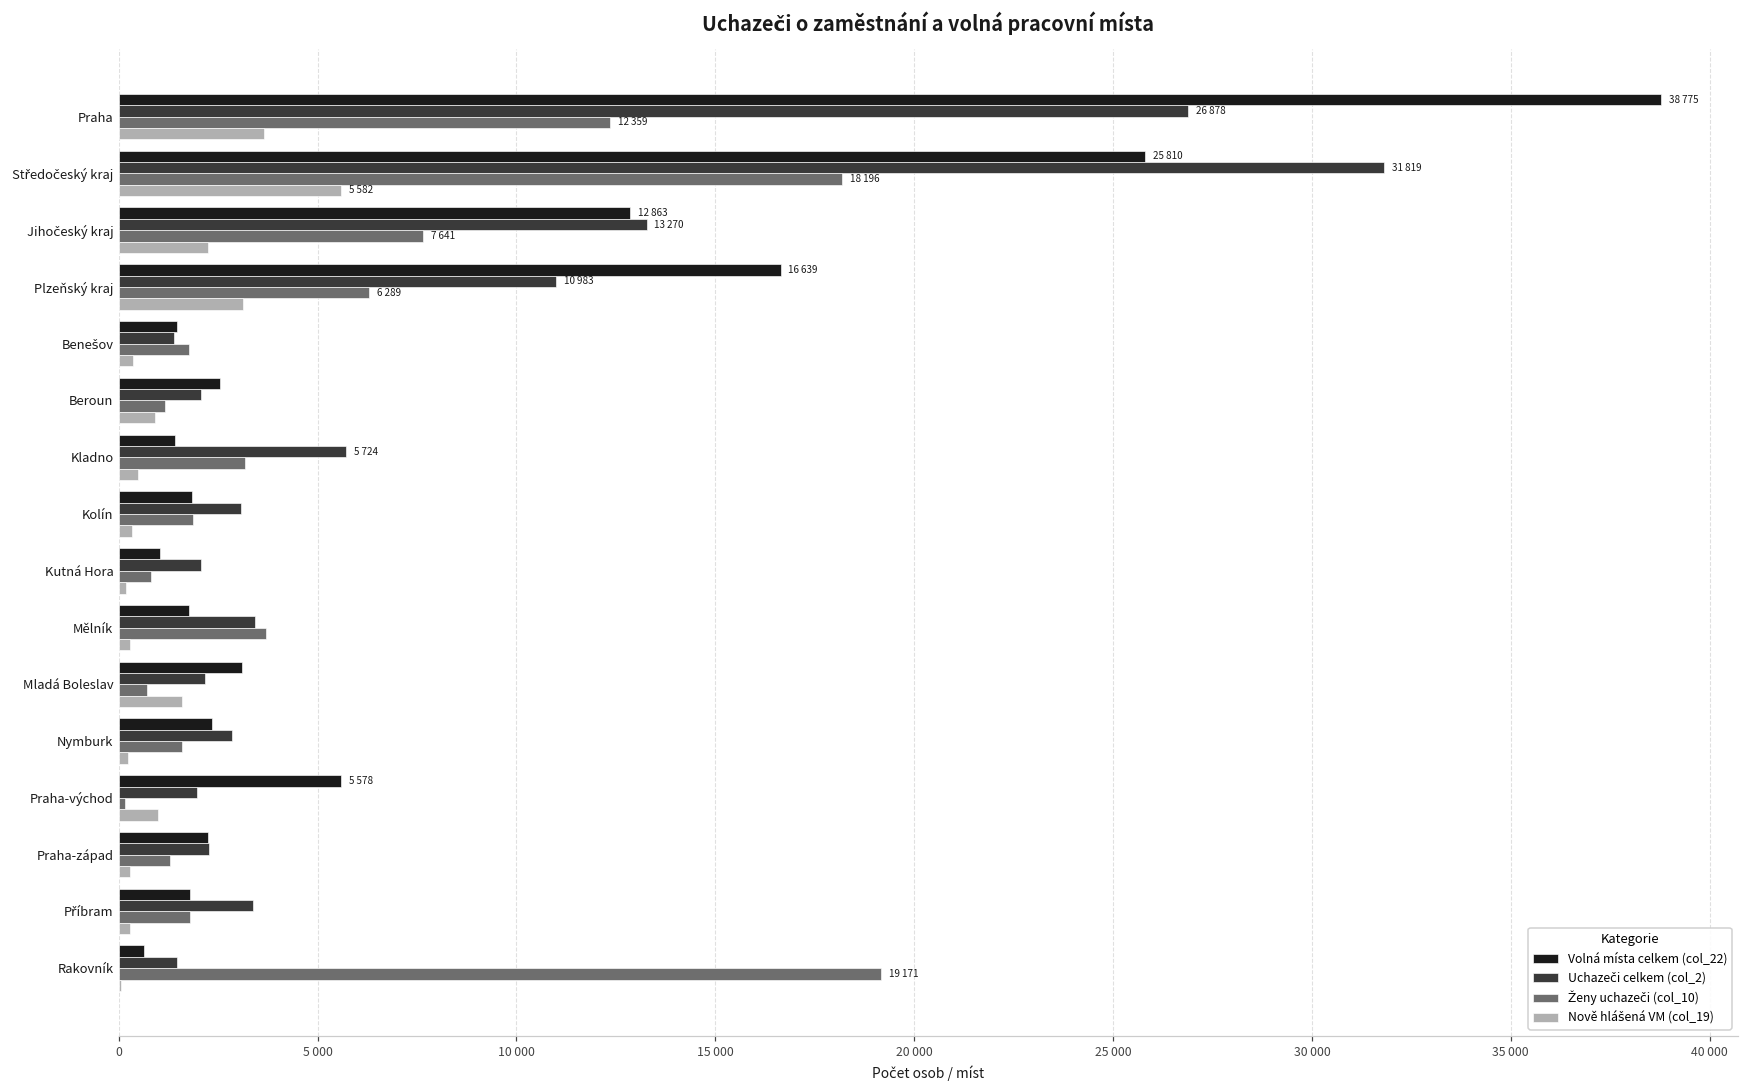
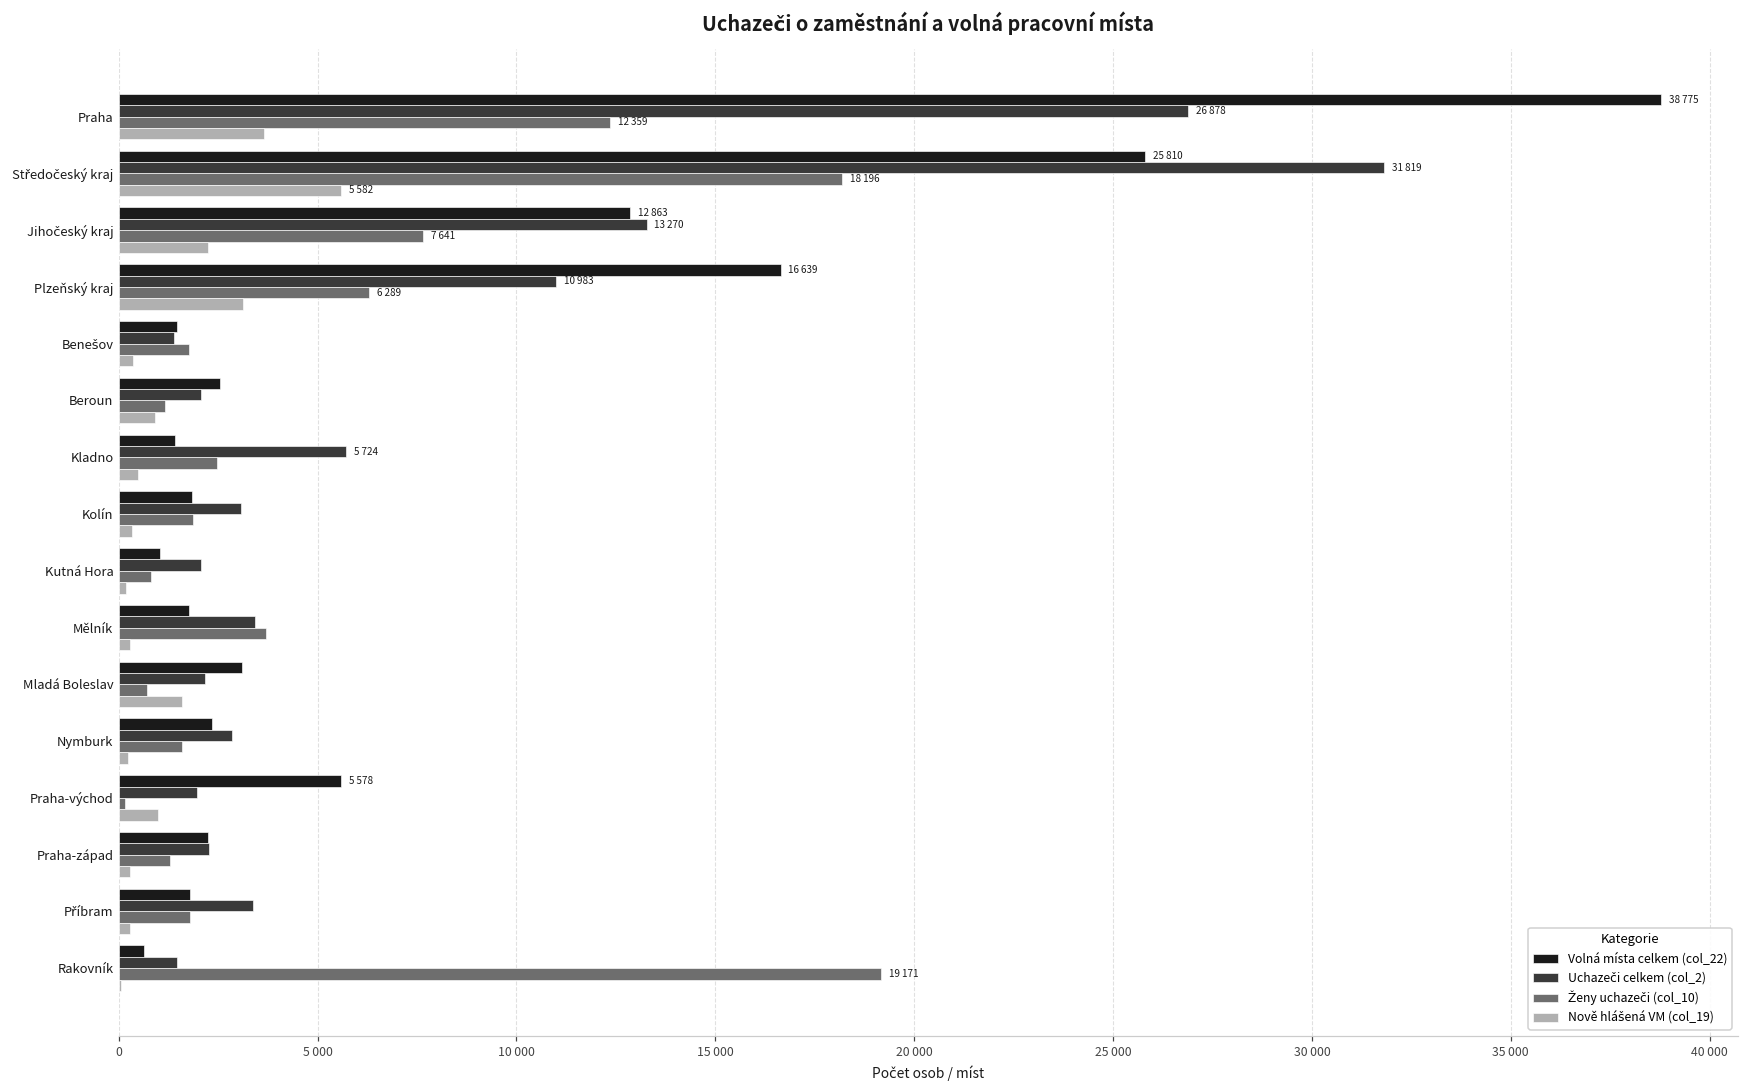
  {
    "Ženy uchazeči (col_10)": {
      "Benešov": 1800,
      "Beroun": 1200,
-     "Kladno": 3200,
+     "Kladno": 2500,
      "Kolín": 1900,
      "Kutná Hora": 800,
      "Mělník": 3700,
      "Mladá Boleslav": 700,
      "Nymburk": 1600,
      "Praha-východ": 200,
      "Praha-západ": 1300,
      "Příbram": 1800
    },
    "Nově hlášená VM (col_19)": {
      "Praha": 3600,
      "Jihočeský kraj": 2300,
      "Plzeňský kraj": 3100,
      "Benešov": 400,
      "Beroun": 900,
      "Kladno": 500,
      "Kolín": 300,
      "Kutná Hora": 200,
      "Mělník": 300,
      "Mladá Boleslav": 1600,
      "Nymburk": 200,
      "Praha-východ": 1000,
      "Praha-západ": 300,
      "Příbram": 300
    }
  }
